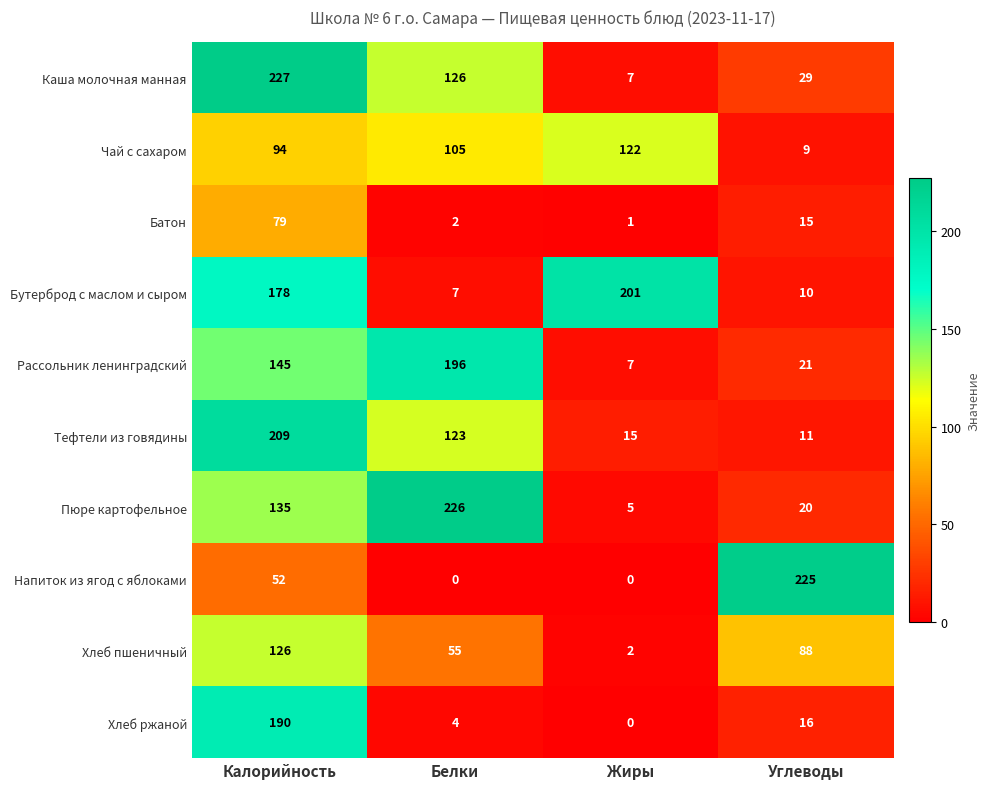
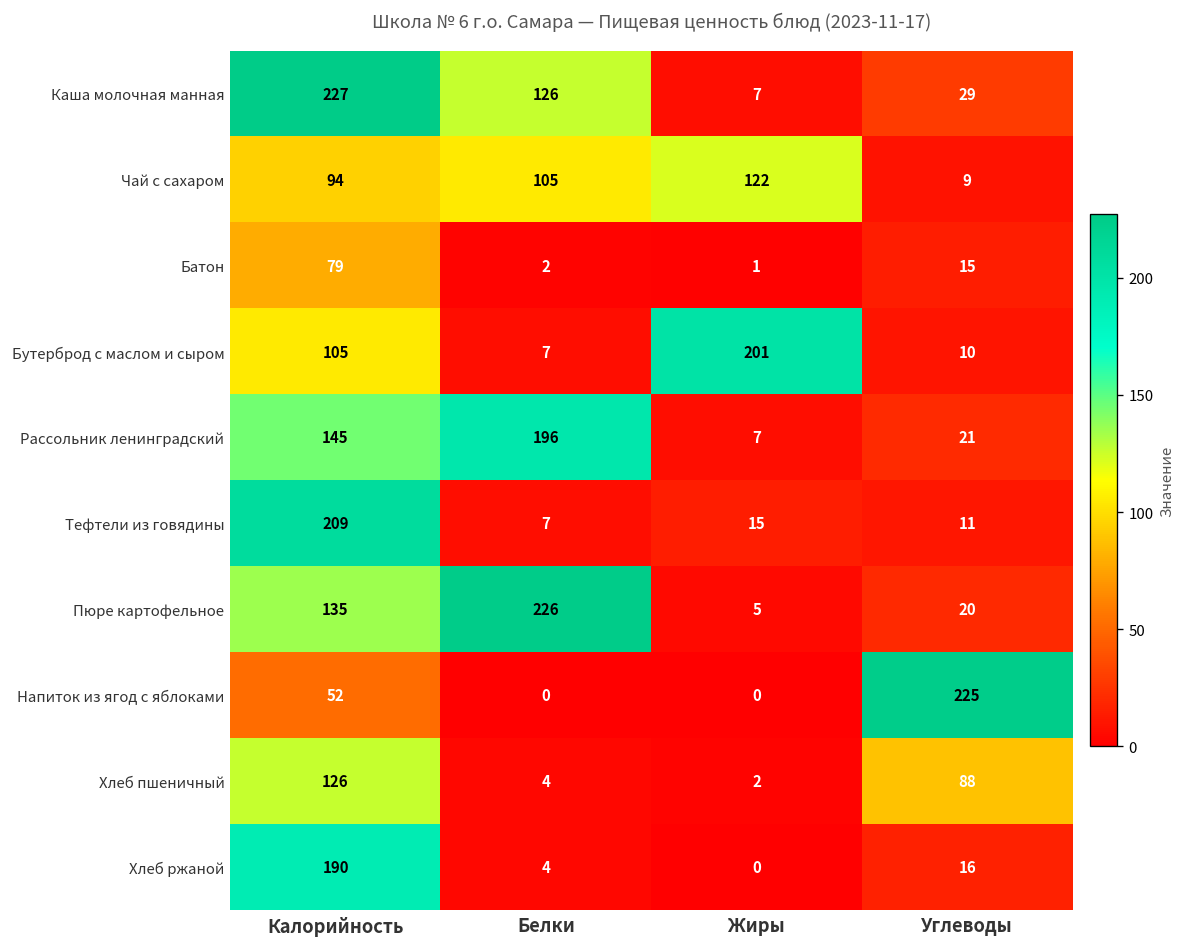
  {
    "Каша молочная манная": {
      "Калорийность": 227,
      "Белки": 126,
      "Жиры": 7,
      "Углеводы": 29
    },
    "Чай с сахаром": {
      "Калорийность": 94,
      "Белки": 105,
      "Жиры": 122,
      "Углеводы": 9
    },
    "Батон": {
      "Калорийность": 79,
      "Белки": 2,
      "Жиры": 1,
      "Углеводы": 15
    },
    "Бутерброд с маслом и сыром": {
-     "Калорийность": 178,
+     "Калорийность": 105,
      "Белки": 7,
      "Жиры": 201,
      "Углеводы": 10
    },
    "Рассольник ленинградский": {
      "Калорийность": 145,
      "Белки": 196,
      "Жиры": 7,
      "Углеводы": 21
    },
    "Тефтели из говядины": {
      "Калорийность": 209,
-     "Белки": 123,
+     "Белки": 7,
      "Жиры": 15,
      "Углеводы": 11
    },
    "Пюре картофельное": {
      "Калорийность": 135,
      "Белки": 226,
      "Жиры": 5,
      "Углеводы": 20
    },
    "Напиток из ягод с яблоками": {
      "Калорийность": 52,
      "Белки": 0,
      "Жиры": 0,
      "Углеводы": 225
    },
    "Хлеб пшеничный": {
      "Калорийность": 126,
-     "Белки": 55,
+     "Белки": 4,
      "Жиры": 2,
      "Углеводы": 88
    },
    "Хлеб ржаной": {
      "Калорийность": 190,
      "Белки": 4,
      "Жиры": 0,
      "Углеводы": 16
    }
  }
